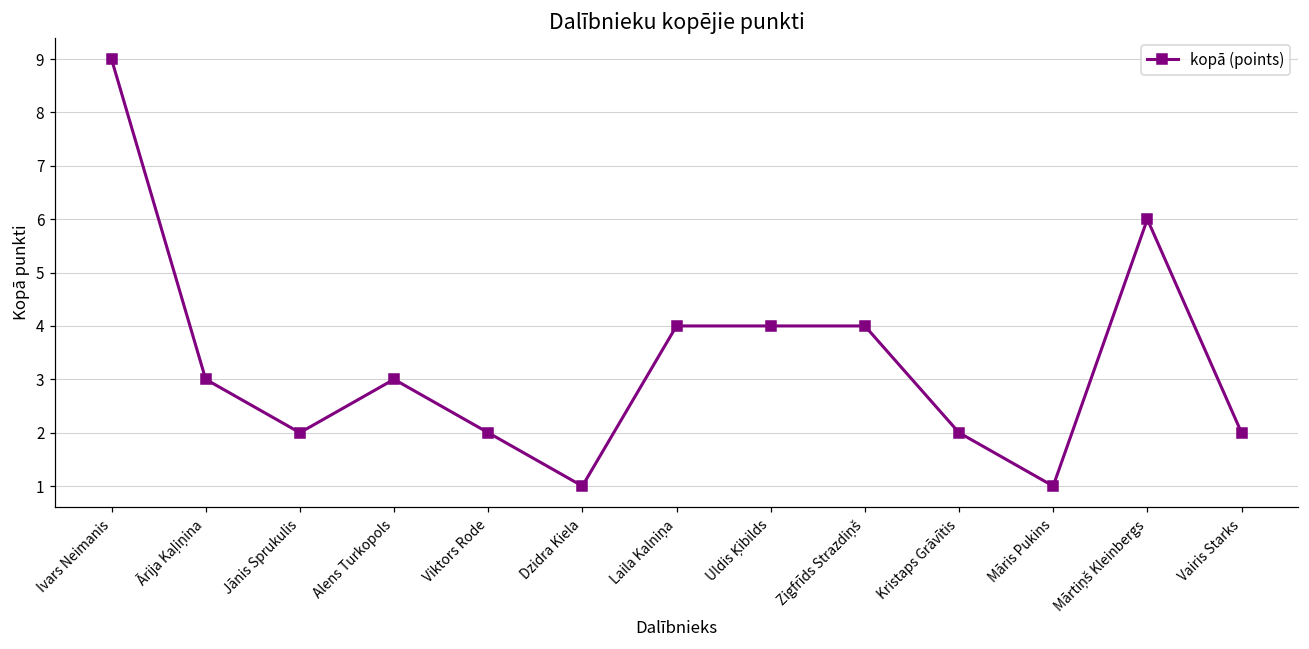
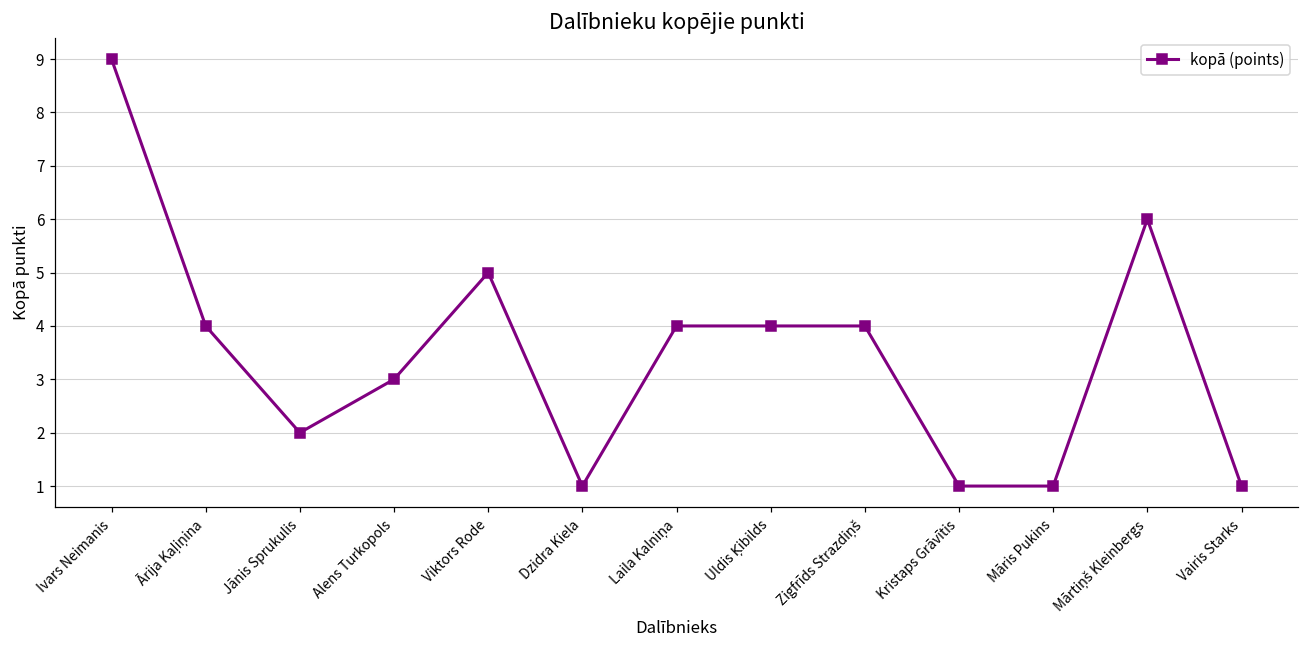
  {
    "Ivars Neimanis": 9,
-   "Ārija Kaļiņina": 3,
+   "Ārija Kaļiņina": 4,
    "Jānis Sprukulis": 2,
    "Alens Turkopols": 3,
-   "Viktors Rode": 2,
+   "Viktors Rode": 5,
    "Dzidra Kiela": 1,
    "Laila Kalniņa": 4,
    "Uldis Ķibilds": 4,
    "Zigfrīds Strazdiņš": 4,
-   "Kristaps Grāvītis": 2,
+   "Kristaps Grāvītis": 1,
    "Māris Pukins": 1,
    "Mārtiņš Kleinbergs": 6,
-   "Vairis Starks": 2
+   "Vairis Starks": 1
  }
